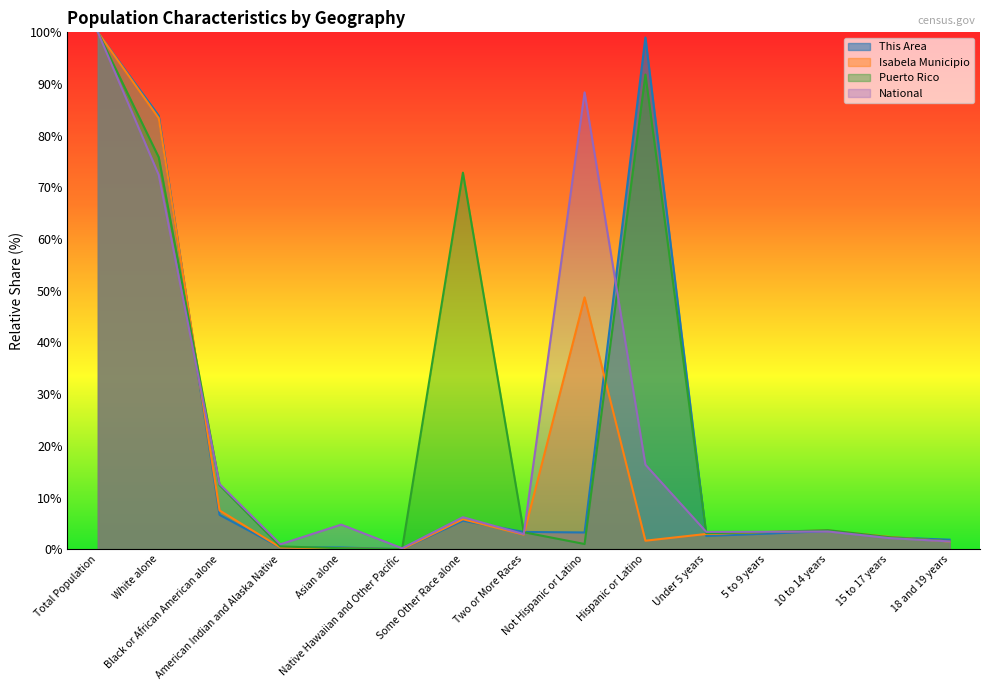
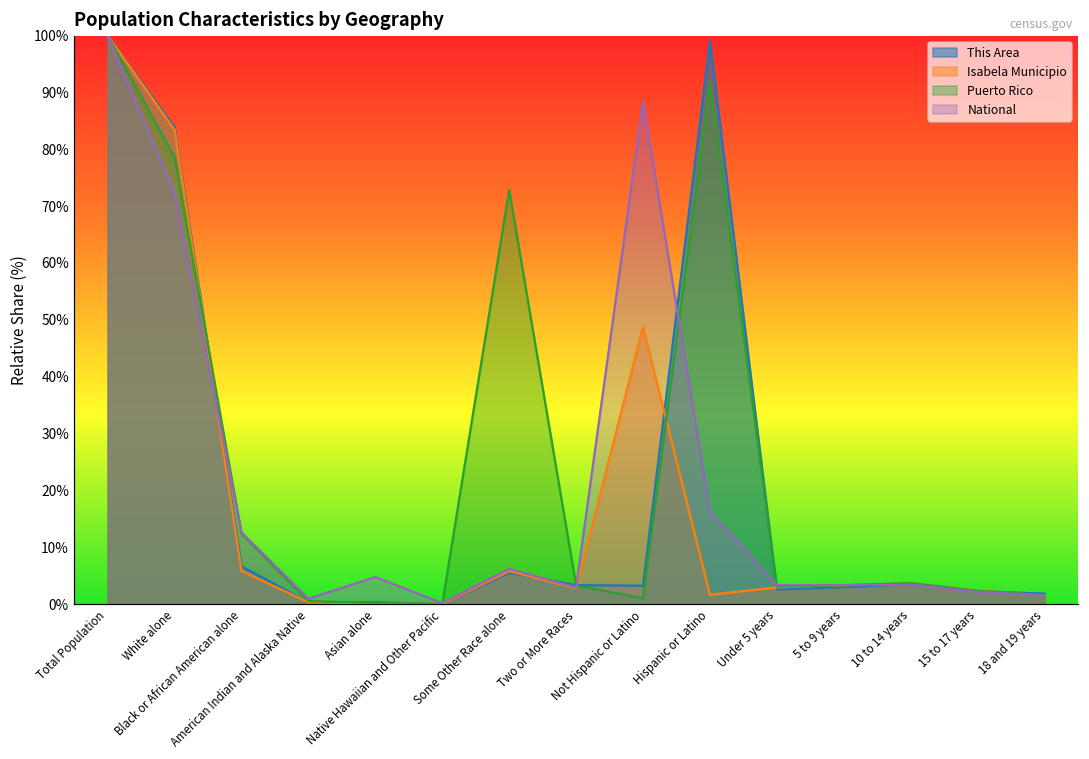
  {
    "This Area": {
      "Black or African American alone": "7%",
      "Not Hispanic or Latino": "3%",
      "Hispanic or Latino": "99%"
    },
    "Isabela Municipio": {
-     "Black or African American alone": "7%",
+     "Black or African American alone": "6%",
      "Not Hispanic or Latino": "49%",
      "Hispanic or Latino": "2%"
    },
    "Puerto Rico": {
-     "White alone": "76%",
+     "White alone": "79%",
      "Some Other Race alone": "73%",
      "Not Hispanic or Latino": "1%",
      "Hispanic or Latino": "92%"
    },
    "National": {
      "White alone": "72%",
      "Asian alone": "5%",
      "Not Hispanic or Latino": "88%",
      "Hispanic or Latino": "16%"
    }
  }
